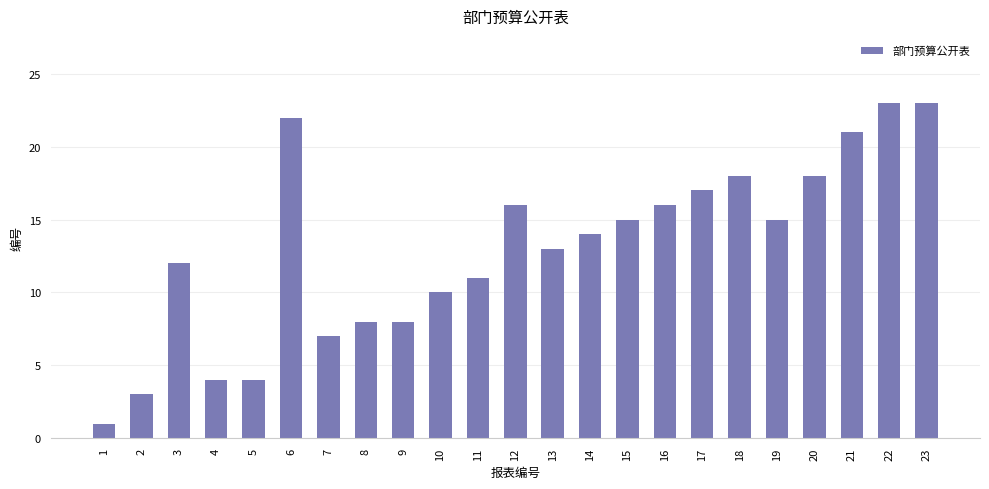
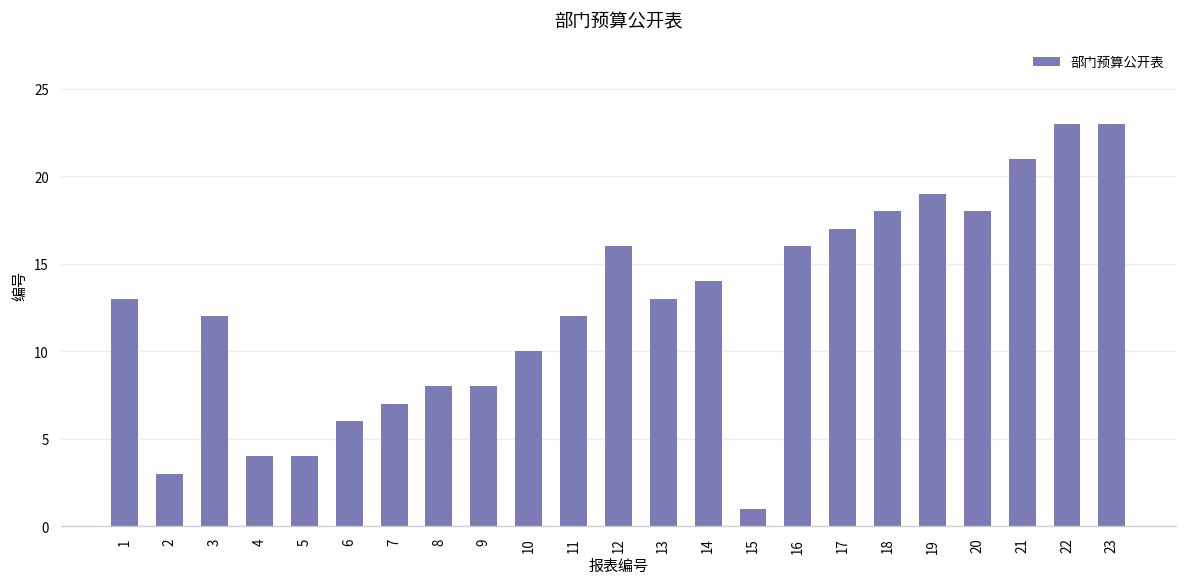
  {
-   "1": 1,
+   "1": 13,
    "2": 3,
    "3": 12,
    "4": 4,
    "5": 4,
-   "6": 22,
+   "6": 6,
    "7": 7,
    "8": 8,
    "9": 8,
    "10": 10,
-   "11": 11,
+   "11": 12,
    "12": 16,
    "13": 13,
    "14": 14,
-   "15": 15,
+   "15": 1,
    "16": 16,
    "17": 17,
    "18": 18,
-   "19": 15,
+   "19": 19,
    "20": 18,
    "21": 21,
    "22": 23,
    "23": 23
  }
